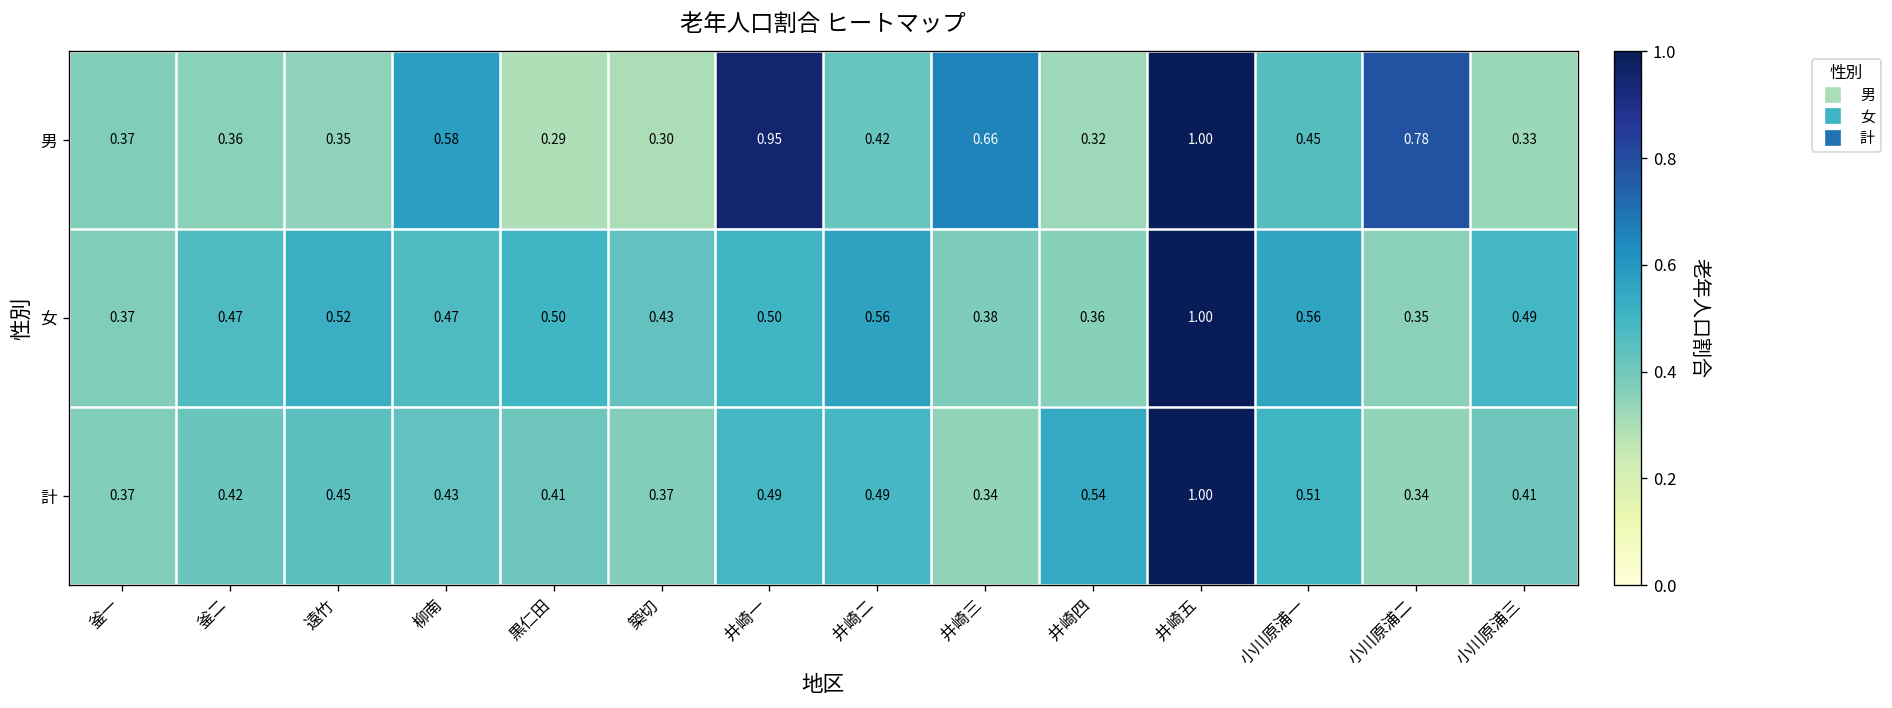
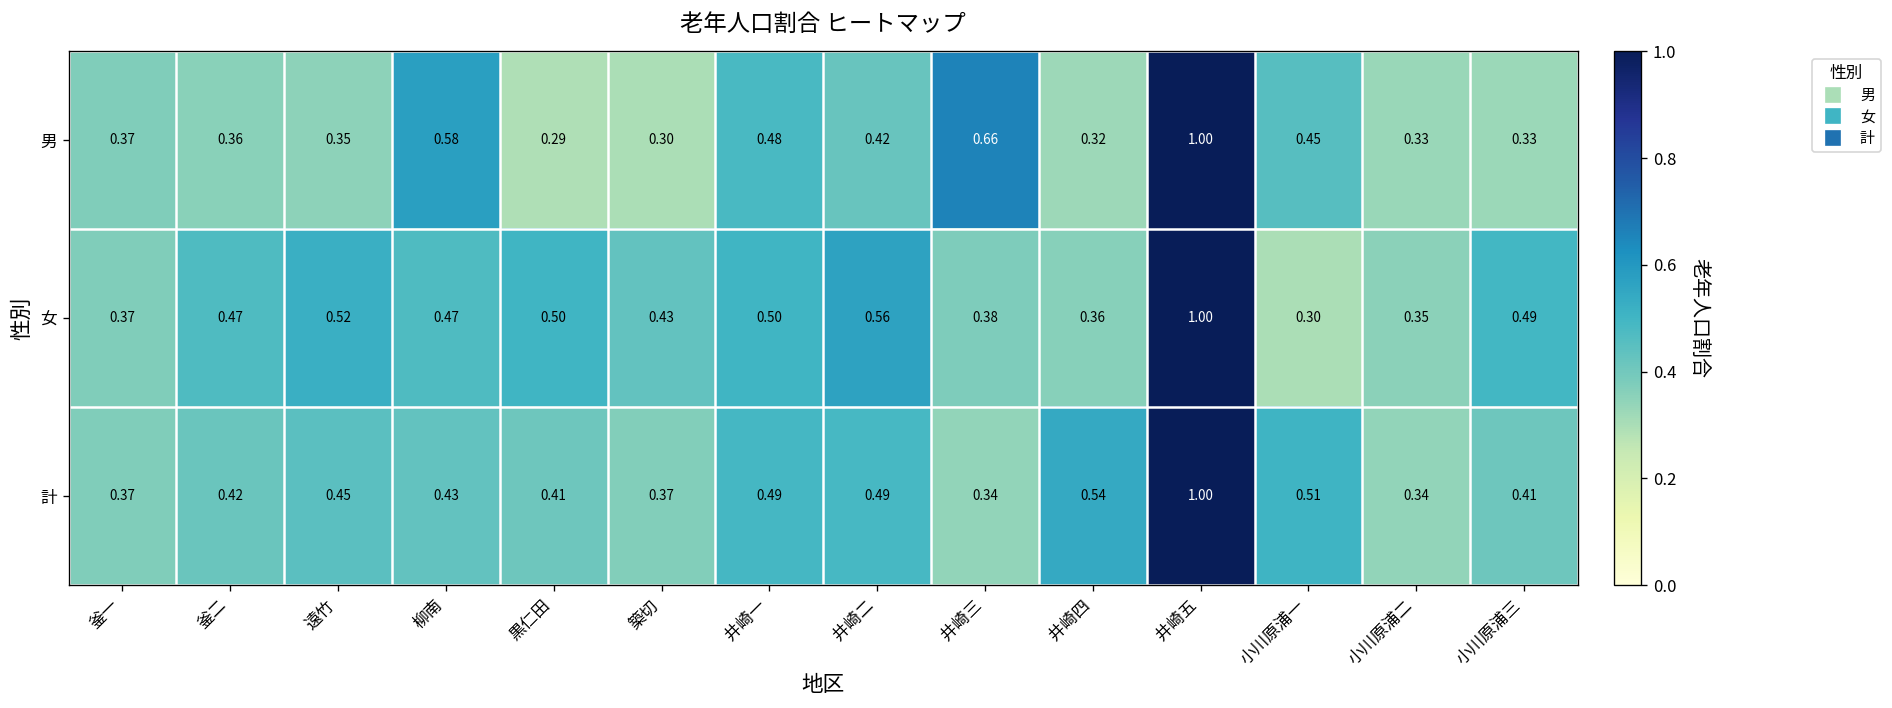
  {
    "男": {
      "釜一": 0.37,
      "釜二": 0.36,
      "遠竹": 0.35,
      "柳南": 0.58,
      "黒仁田": 0.29,
      "築切": 0.30,
-     "井崎一": 0.95,
+     "井崎一": 0.48,
      "井崎二": 0.42,
      "井崎三": 0.66,
      "井崎四": 0.32,
      "井崎五": 1.00,
      "小川原浦一": 0.45,
-     "小川原浦二": 0.78,
+     "小川原浦二": 0.33,
      "小川原浦三": 0.33
    },
    "女": {
      "釜一": 0.37,
      "釜二": 0.47,
      "遠竹": 0.52,
      "柳南": 0.47,
      "黒仁田": 0.50,
      "築切": 0.43,
      "井崎一": 0.50,
      "井崎二": 0.56,
      "井崎三": 0.38,
      "井崎四": 0.36,
      "井崎五": 1.00,
-     "小川原浦一": 0.56,
+     "小川原浦一": 0.30,
      "小川原浦二": 0.35,
      "小川原浦三": 0.49
    },
    "計": {
      "釜一": 0.37,
      "釜二": 0.42,
      "遠竹": 0.45,
      "柳南": 0.43,
      "黒仁田": 0.41,
      "築切": 0.37,
      "井崎一": 0.49,
      "井崎二": 0.49,
      "井崎三": 0.34,
      "井崎四": 0.54,
      "井崎五": 1.00,
      "小川原浦一": 0.51,
      "小川原浦二": 0.34,
      "小川原浦三": 0.41
    }
  }
